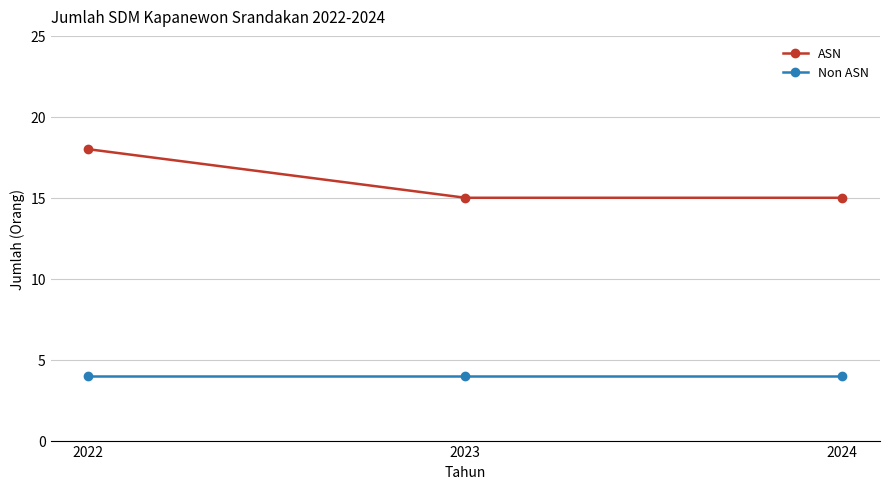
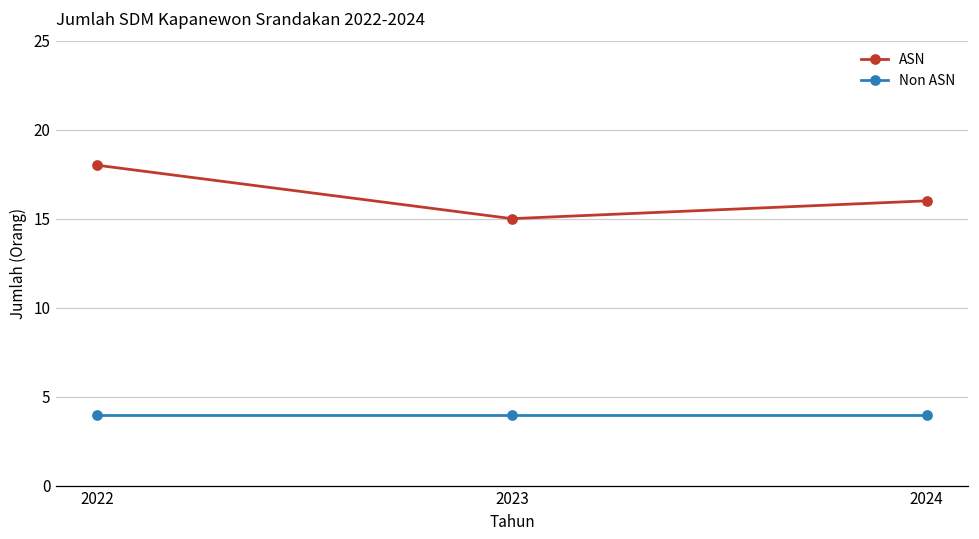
  {
    "ASN": {
      "2022": 18,
      "2023": 15,
-     "2024": 15
+     "2024": 16
    },
    "Non ASN": {
      "2022": 4,
      "2023": 4,
      "2024": 4
    }
  }
